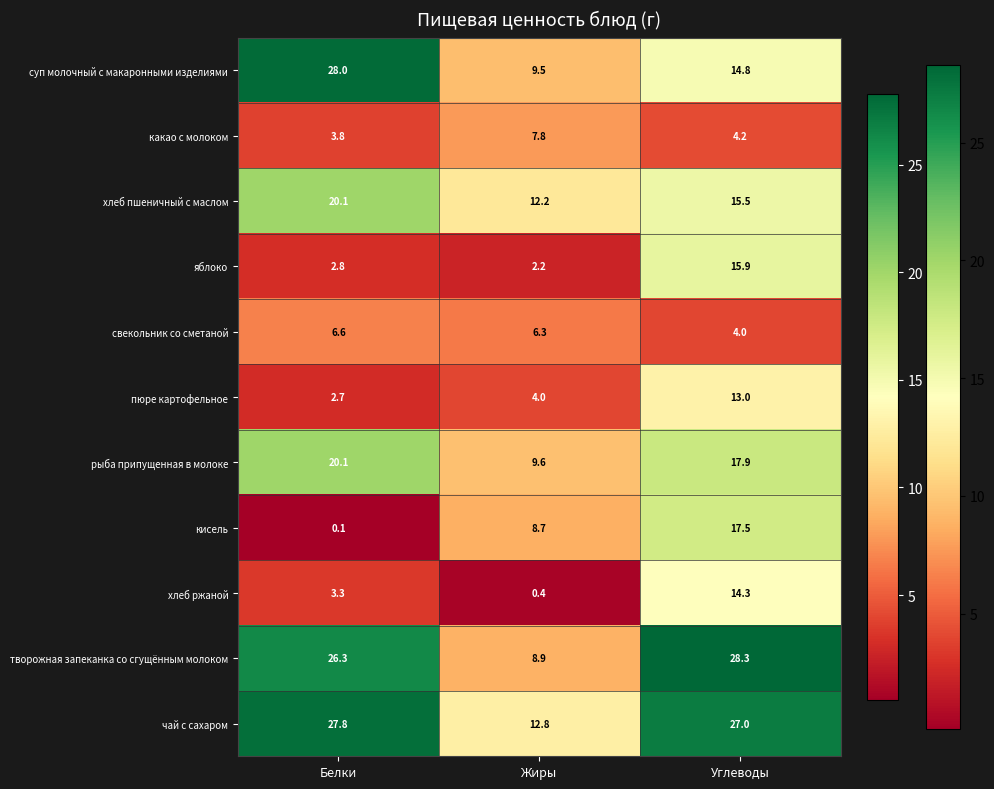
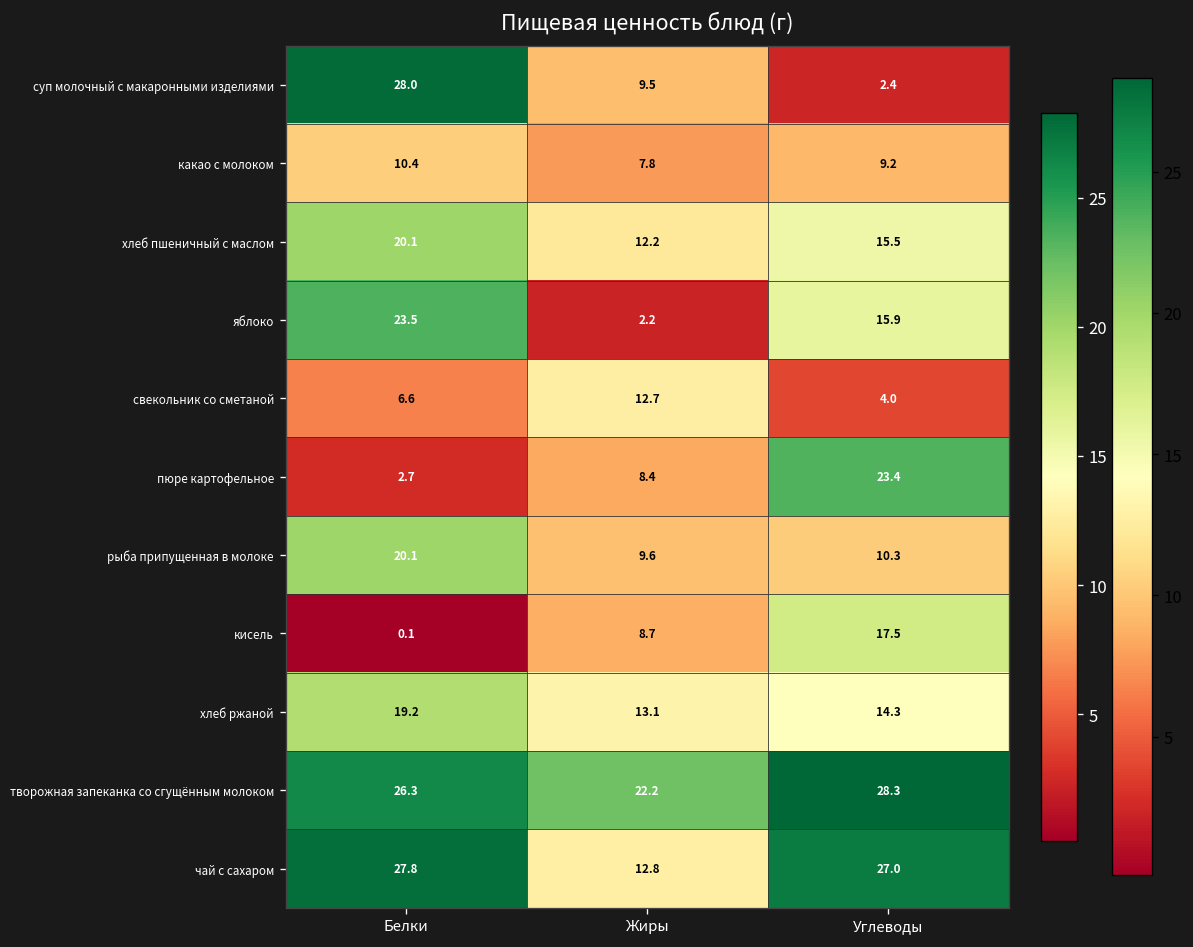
  {
    "суп молочный с макаронными изделиями": {
      "Белки": 28.0,
      "Жиры": 9.5,
-     "Углеводы": 14.8
+     "Углеводы": 2.4
    },
    "какао с молоком": {
-     "Белки": 3.8,
+     "Белки": 10.4,
      "Жиры": 7.8,
-     "Углеводы": 4.2
+     "Углеводы": 9.2
    },
    "хлеб пшеничный с маслом": {
      "Белки": 20.1,
      "Жиры": 12.2,
      "Углеводы": 15.5
    },
    "яблоко": {
-     "Белки": 2.8,
+     "Белки": 23.5,
      "Жиры": 2.2,
      "Углеводы": 15.9
    },
    "свекольник со сметаной": {
      "Белки": 6.6,
-     "Жиры": 6.3,
+     "Жиры": 12.7,
      "Углеводы": 4.0
    },
    "пюре картофельное": {
      "Белки": 2.7,
-     "Жиры": 4.0,
-     "Углеводы": 13.0
+     "Жиры": 8.4,
+     "Углеводы": 23.4
    },
    "рыба припущенная в молоке": {
      "Белки": 20.1,
      "Жиры": 9.6,
-     "Углеводы": 17.9
+     "Углеводы": 10.3
    },
    "кисель": {
      "Белки": 0.1,
      "Жиры": 8.7,
      "Углеводы": 17.5
    },
    "хлеб ржаной": {
-     "Белки": 3.3,
-     "Жиры": 0.4,
+     "Белки": 19.2,
+     "Жиры": 13.1,
      "Углеводы": 14.3
    },
    "творожная запеканка со сгущённым молоком": {
      "Белки": 26.3,
-     "Жиры": 8.9,
+     "Жиры": 22.2,
      "Углеводы": 28.3
    },
    "чай с сахаром": {
      "Белки": 27.8,
      "Жиры": 12.8,
      "Углеводы": 27.0
    }
  }
